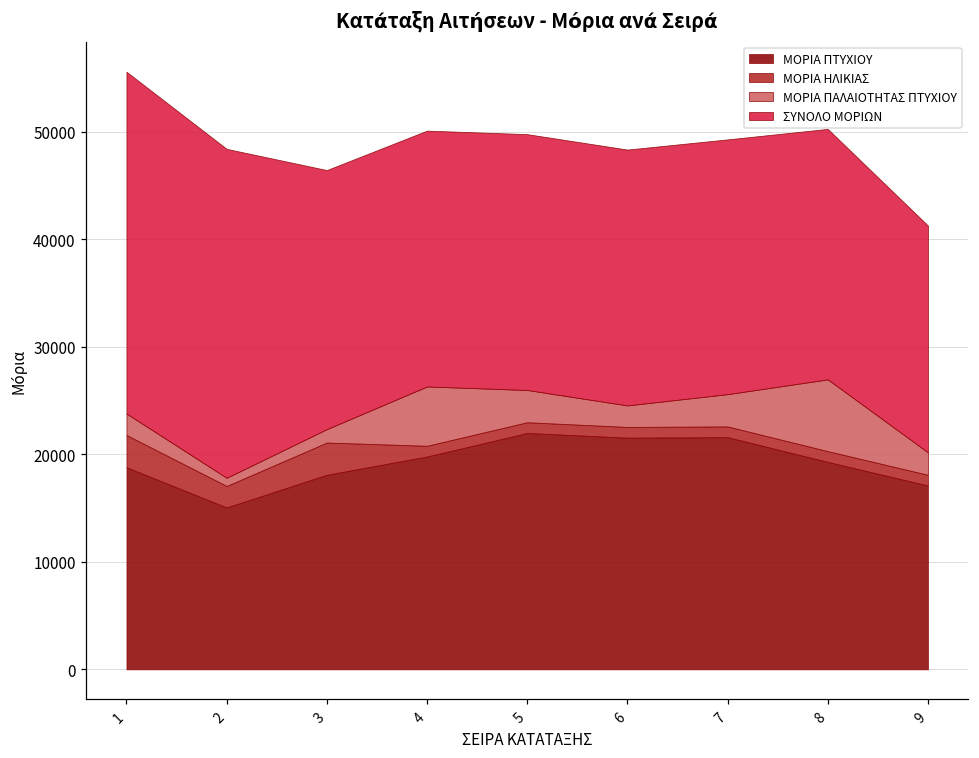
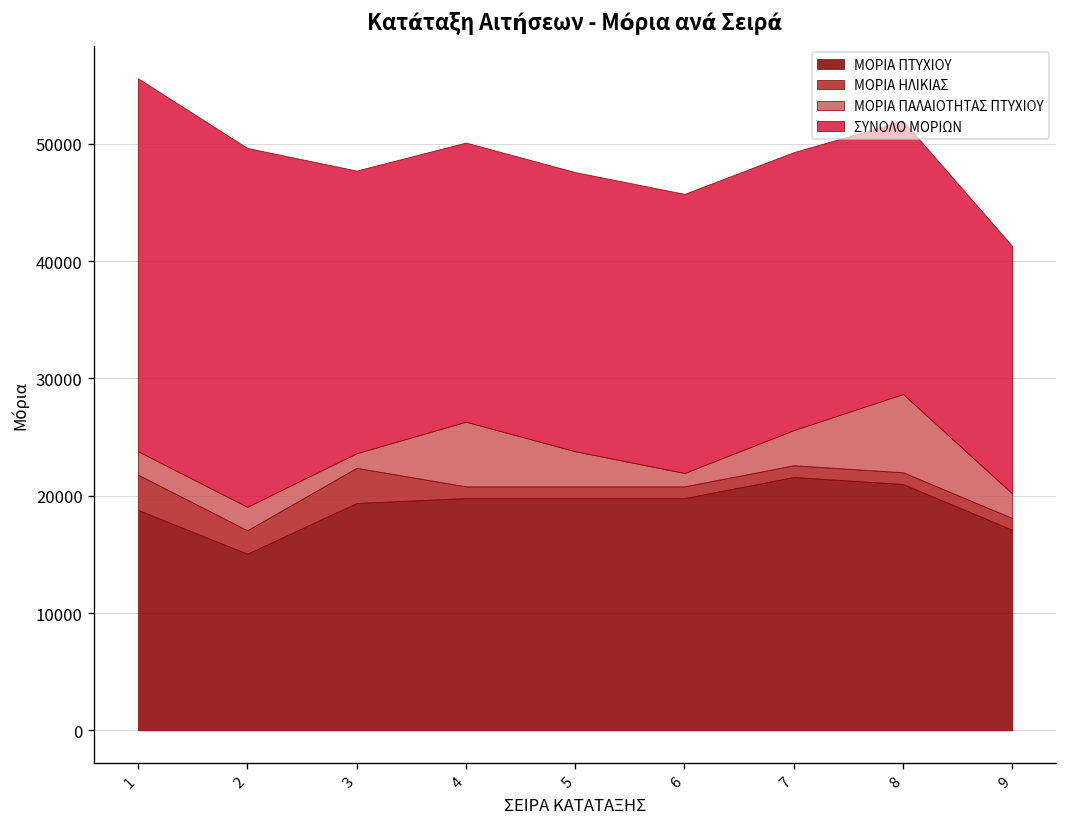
  {
    "ΜΟΡΙΑ ΠΤΥΧΙΟΥ": {
      "1": 19000,
      "2": 15000,
-     "3": 18000,
+     "3": 19000,
      "4": 20000,
-     "5": 22000,
-     "6": 22000,
+     "5": 20000,
+     "6": 20000,
      "7": 22000,
-     "8": 19000,
+     "8": 21000,
      "9": 17000
    },
    "ΜΟΡΙΑ ΠΑΛΑΙΟΤΗΤΑΣ ΠΤΥΧΙΟΥ": {
      "1": 2000,
-     "2": 1000,
+     "2": 2000,
      "3": 1000,
      "4": 6000,
      "5": 3000,
-     "6": 2000,
+     "6": 1000,
      "7": 3000,
      "8": 7000,
      "9": 2000
    }
  }
